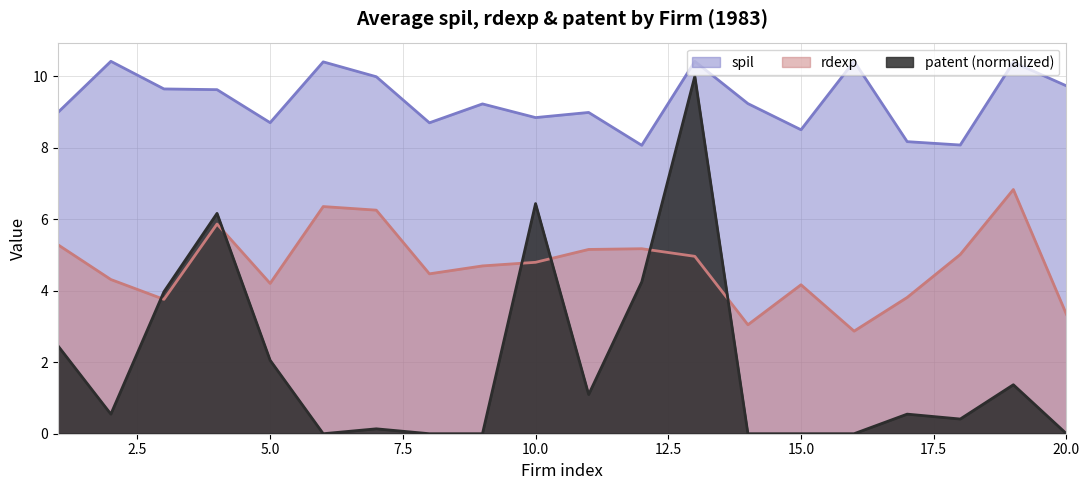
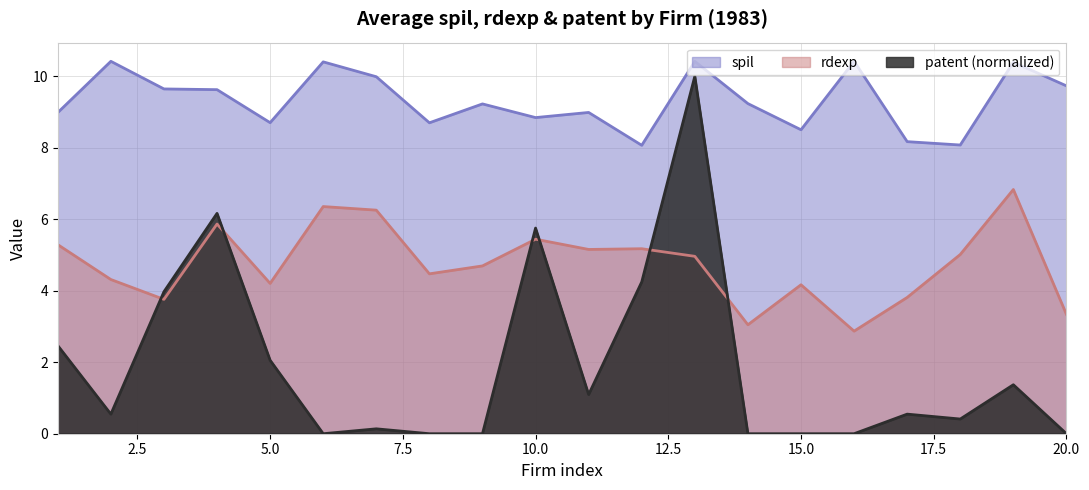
  {
    "spil": {
      "5.0": 8.7,
      "10.0": 8.8,
      "15.0": 8.5,
      "20.0": 9.7
    },
    "rdexp": {
      "5.0": 4.2,
-     "10.0": 4.8,
+     "10.0": 5.4,
      "15.0": 4.2,
      "20.0": 3.3
    },
    "patent (normalized)": {
      "5.0": 2.1,
-     "10.0": 6.4,
+     "10.0": 5.8,
      "15.0": 0.0,
      "20.0": 0.0
    }
  }
